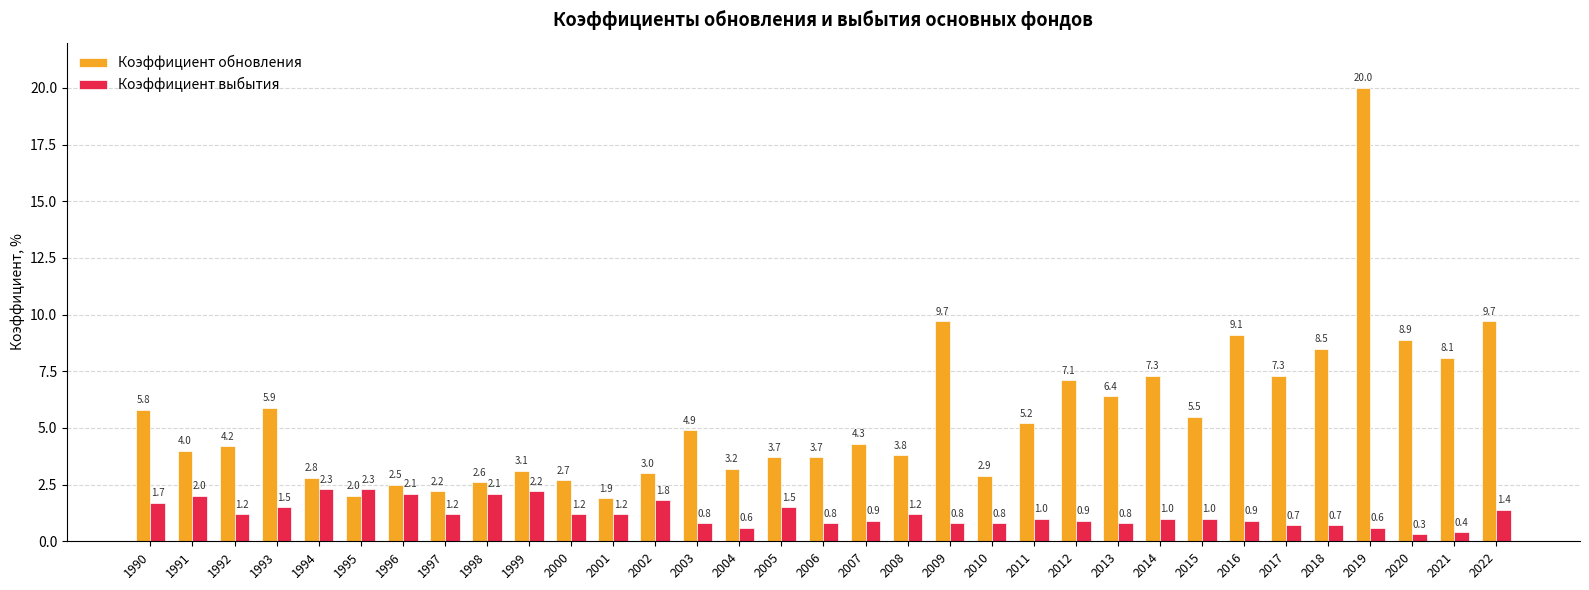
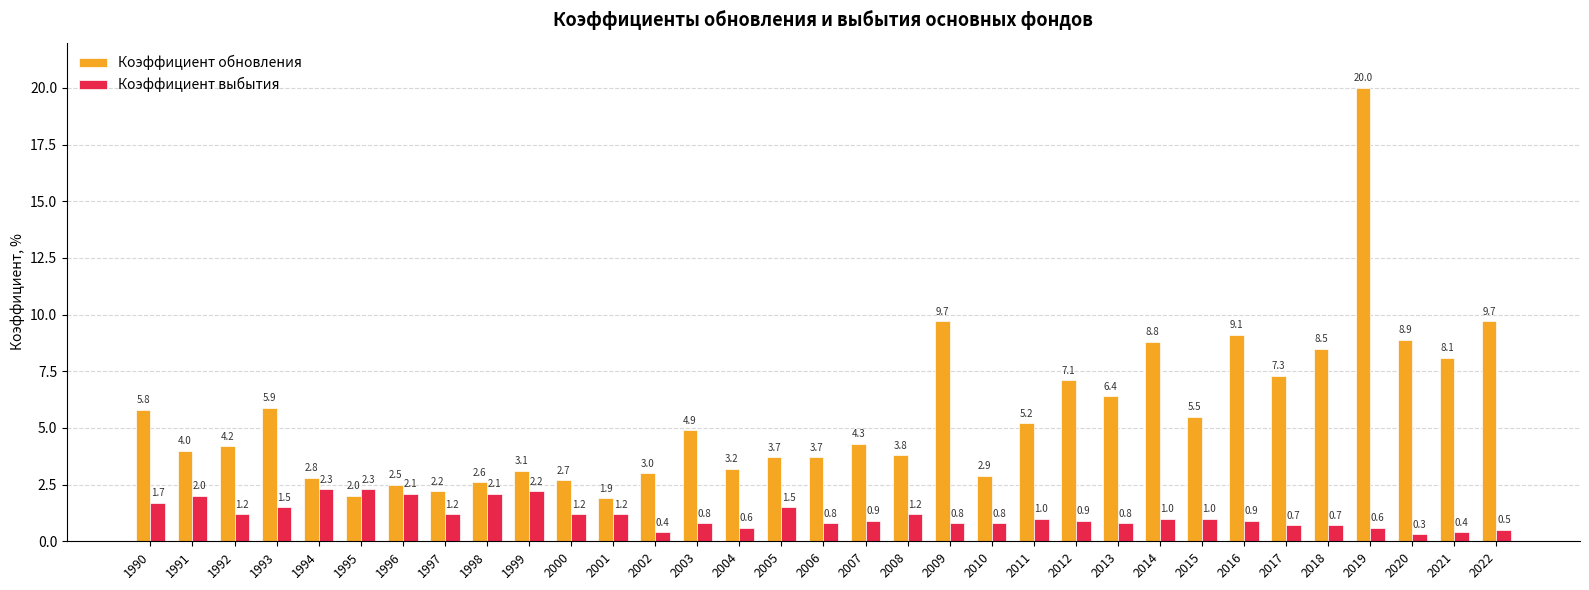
  {
    "Коэффициент обновления": {
      "1990": 5.8,
      "1991": 4.0,
      "1992": 4.2,
      "1993": 5.9,
      "1994": 2.8,
      "1995": 2.0,
      "1996": 2.5,
      "1997": 2.2,
      "1998": 2.6,
      "1999": 3.1,
      "2000": 2.7,
      "2001": 1.9,
      "2002": 3.0,
      "2003": 4.9,
      "2004": 3.2,
      "2005": 3.7,
      "2006": 3.7,
      "2007": 4.3,
      "2008": 3.8,
      "2009": 9.7,
      "2010": 2.9,
      "2011": 5.2,
      "2012": 7.1,
      "2013": 6.4,
-     "2014": 7.3,
+     "2014": 8.8,
      "2015": 5.5,
      "2016": 9.1,
      "2017": 7.3,
      "2018": 8.5,
      "2019": 20.0,
      "2020": 8.9,
      "2021": 8.1,
      "2022": 9.7
    },
    "Коэффициент выбытия": {
      "1990": 1.7,
      "1991": 2.0,
      "1992": 1.2,
      "1993": 1.5,
      "1994": 2.3,
      "1995": 2.3,
      "1996": 2.1,
      "1997": 1.2,
      "1998": 2.1,
      "1999": 2.2,
      "2000": 1.2,
      "2001": 1.2,
-     "2002": 1.8,
+     "2002": 0.4,
      "2003": 0.8,
      "2004": 0.6,
      "2005": 1.5,
      "2006": 0.8,
      "2007": 0.9,
      "2008": 1.2,
      "2009": 0.8,
      "2010": 0.8,
      "2011": 1.0,
      "2012": 0.9,
      "2013": 0.8,
      "2014": 1.0,
      "2015": 1.0,
      "2016": 0.9,
      "2017": 0.7,
      "2018": 0.7,
      "2019": 0.6,
      "2020": 0.3,
      "2021": 0.4,
-     "2022": 1.4
+     "2022": 0.5
    }
  }
